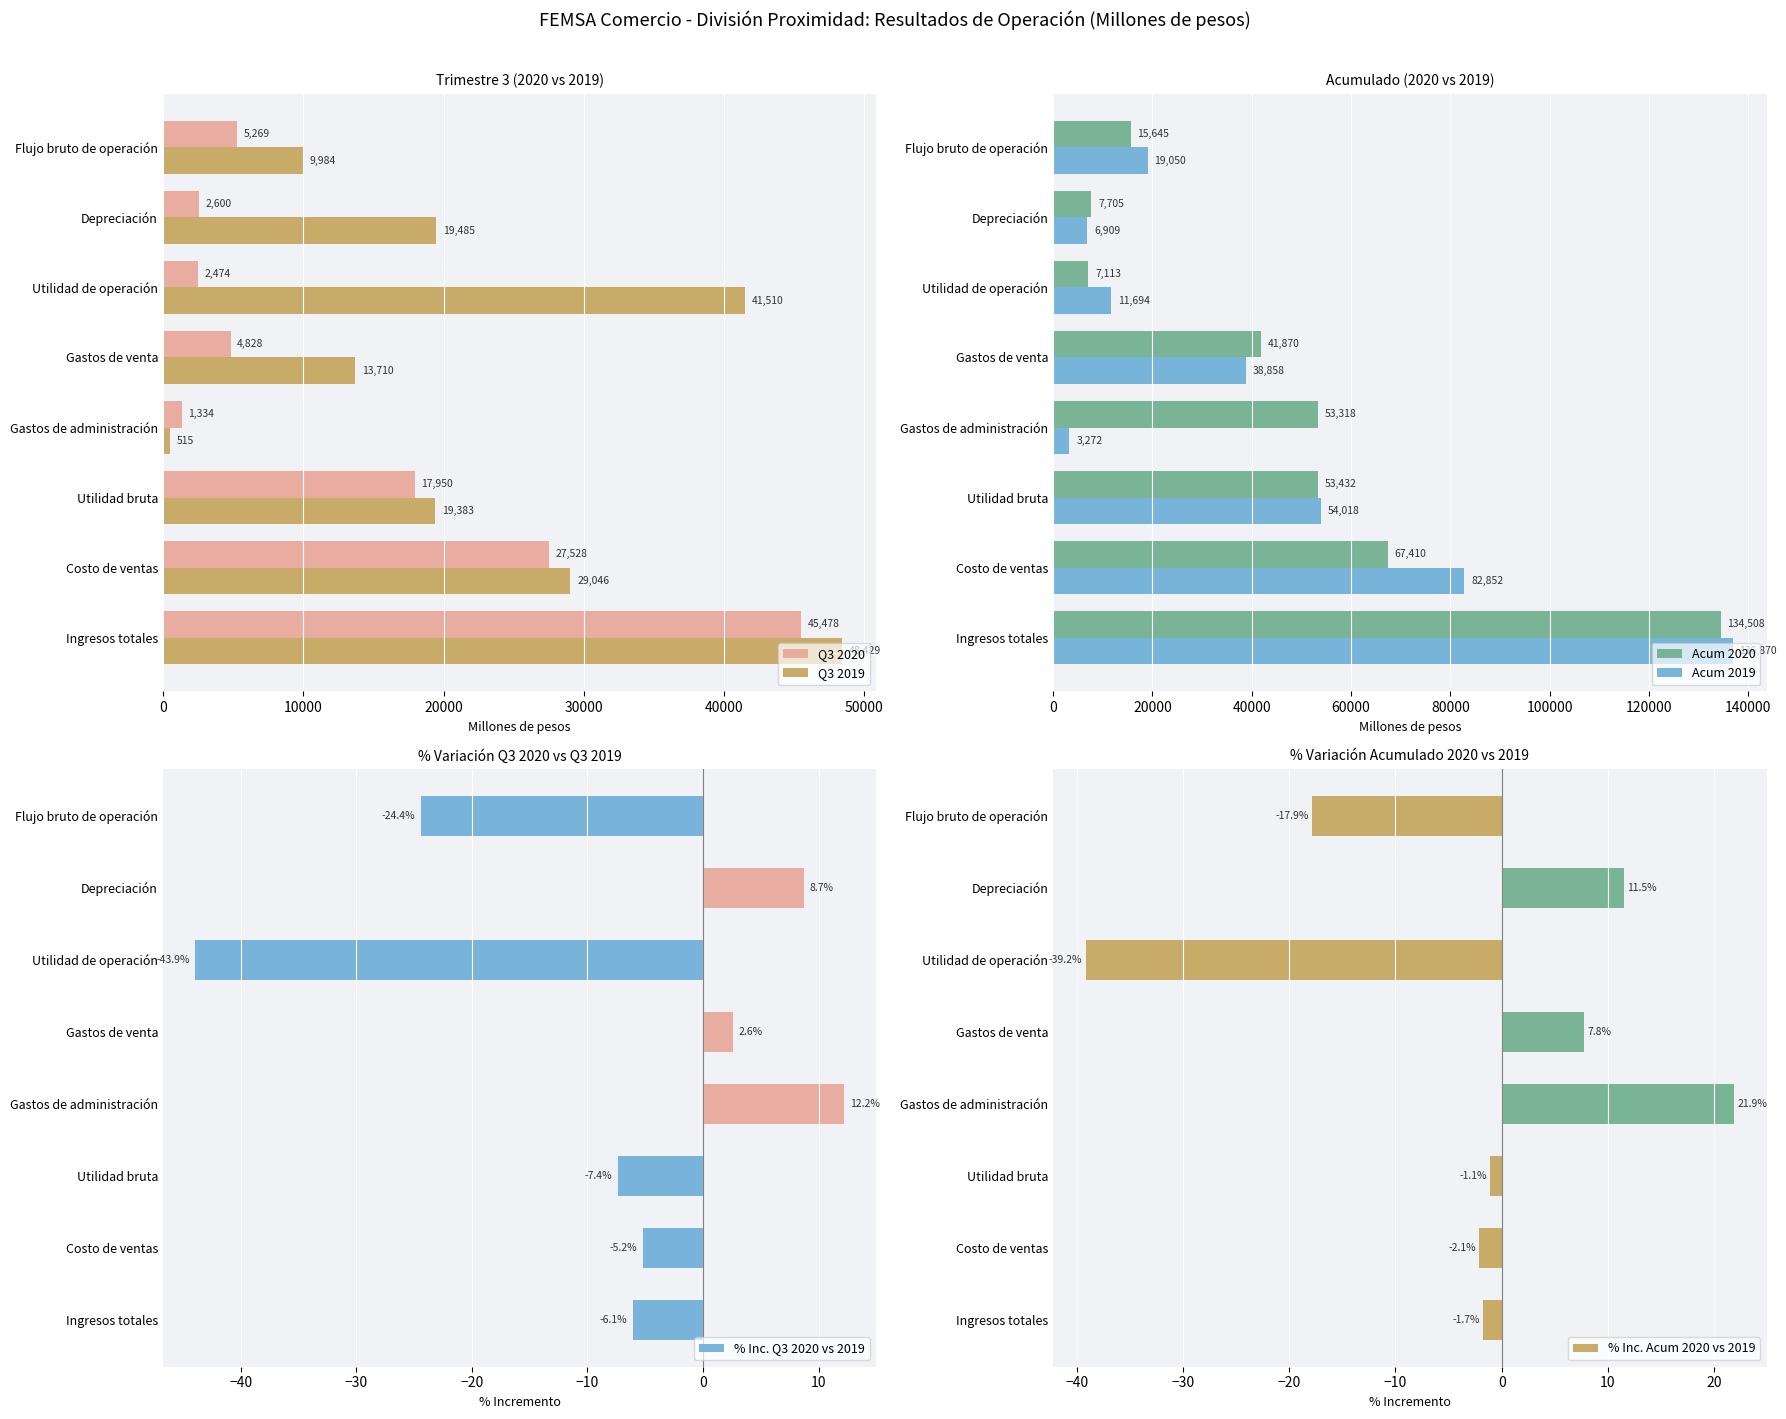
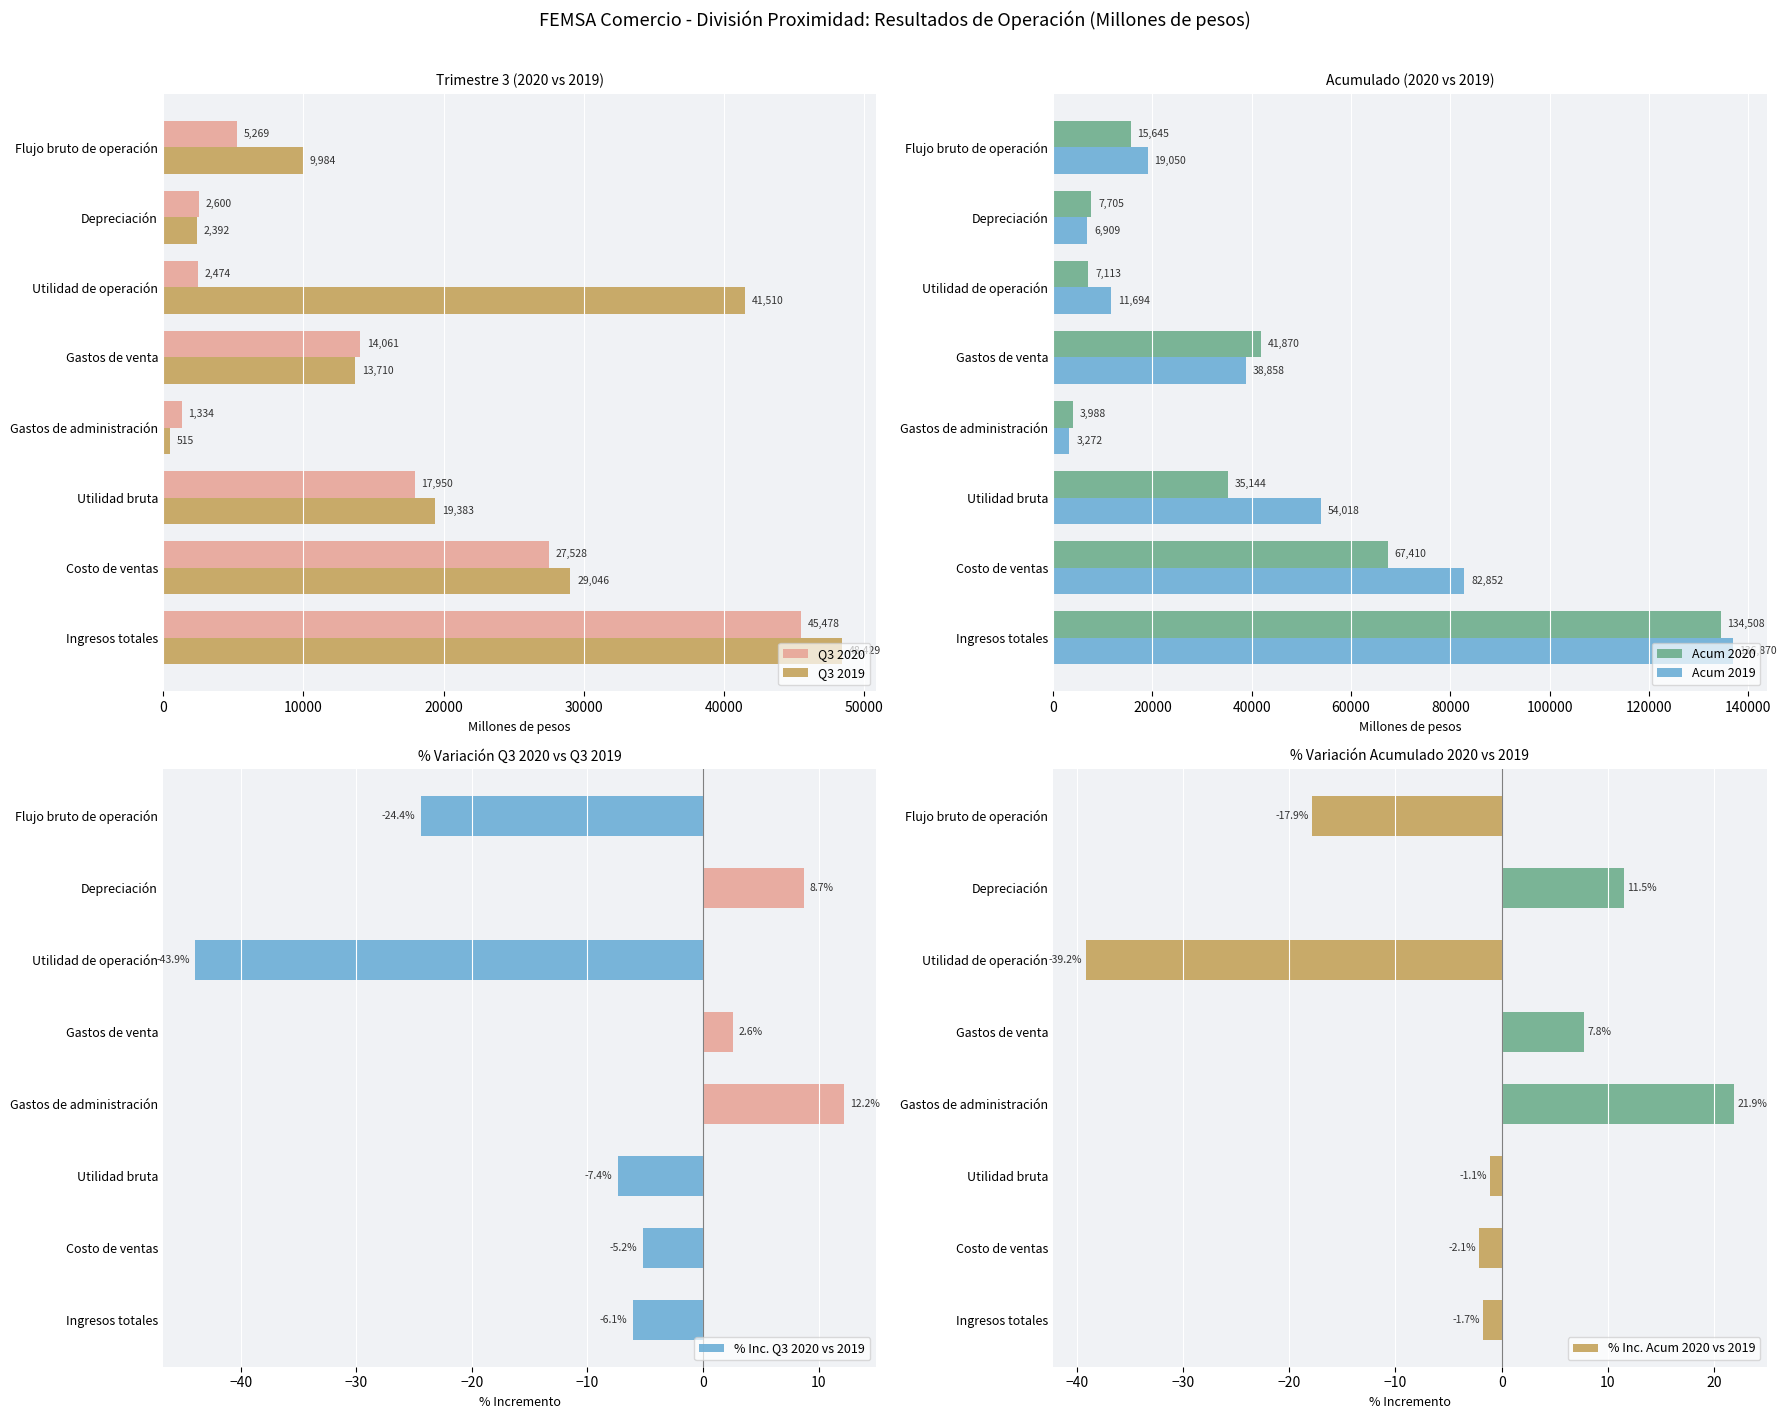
  {
    "Trimestre 3 (2020 vs 2019)": {
      "Q3 2020": {
        "Flujo bruto de operación": "5,269",
        "Depreciación": "2,600",
        "Utilidad de operación": "2,474",
-       "Gastos de venta": "4,828",
+       "Gastos de venta": "14,061",
        "Gastos de administración": "1,334",
        "Utilidad bruta": "17,950",
        "Costo de ventas": "27,528",
        "Ingresos totales": "45,478"
      },
      "Q3 2019": {
        "Flujo bruto de operación": "9,984",
-       "Depreciación": "19,485",
+       "Depreciación": "2,392",
        "Utilidad de operación": "41,510",
        "Gastos de venta": "13,710",
        "Gastos de administración": "515",
        "Utilidad bruta": "19,383",
        "Costo de ventas": "29,046"
      }
    },
    "Acumulado (2020 vs 2019)": {
      "Acum 2020": {
        "Flujo bruto de operación": "15,645",
        "Depreciación": "7,705",
        "Utilidad de operación": "7,113",
        "Gastos de venta": "41,870",
-       "Gastos de administración": "53,318",
-       "Utilidad bruta": "53,432",
+       "Gastos de administración": "3,988",
+       "Utilidad bruta": "35,144",
        "Costo de ventas": "67,410",
        "Ingresos totales": "134,508"
      },
      "Acum 2019": {
        "Flujo bruto de operación": "19,050",
        "Depreciación": "6,909",
        "Utilidad de operación": "11,694",
        "Gastos de venta": "38,858",
        "Gastos de administración": "3,272",
        "Utilidad bruta": "54,018",
        "Costo de ventas": "82,852"
      }
    },
    "% Variación Q3 2020 vs Q3 2019": {
      "Flujo bruto de operación": "-24.4%",
      "Depreciación": "8.7%",
      "Utilidad de operación": "-43.9%",
      "Gastos de venta": "2.6%",
      "Gastos de administración": "12.2%",
      "Utilidad bruta": "-7.4%",
      "Costo de ventas": "-5.2%",
      "Ingresos totales": "-6.1%"
    },
    "% Variación Acumulado 2020 vs 2019": {
      "Flujo bruto de operación": "-17.9%",
      "Depreciación": "11.5%",
      "Utilidad de operación": "-39.2%",
      "Gastos de venta": "7.8%",
      "Gastos de administración": "21.9%",
      "Utilidad bruta": "-1.1%",
      "Costo de ventas": "-2.1%",
      "Ingresos totales": "-1.7%"
    }
  }
